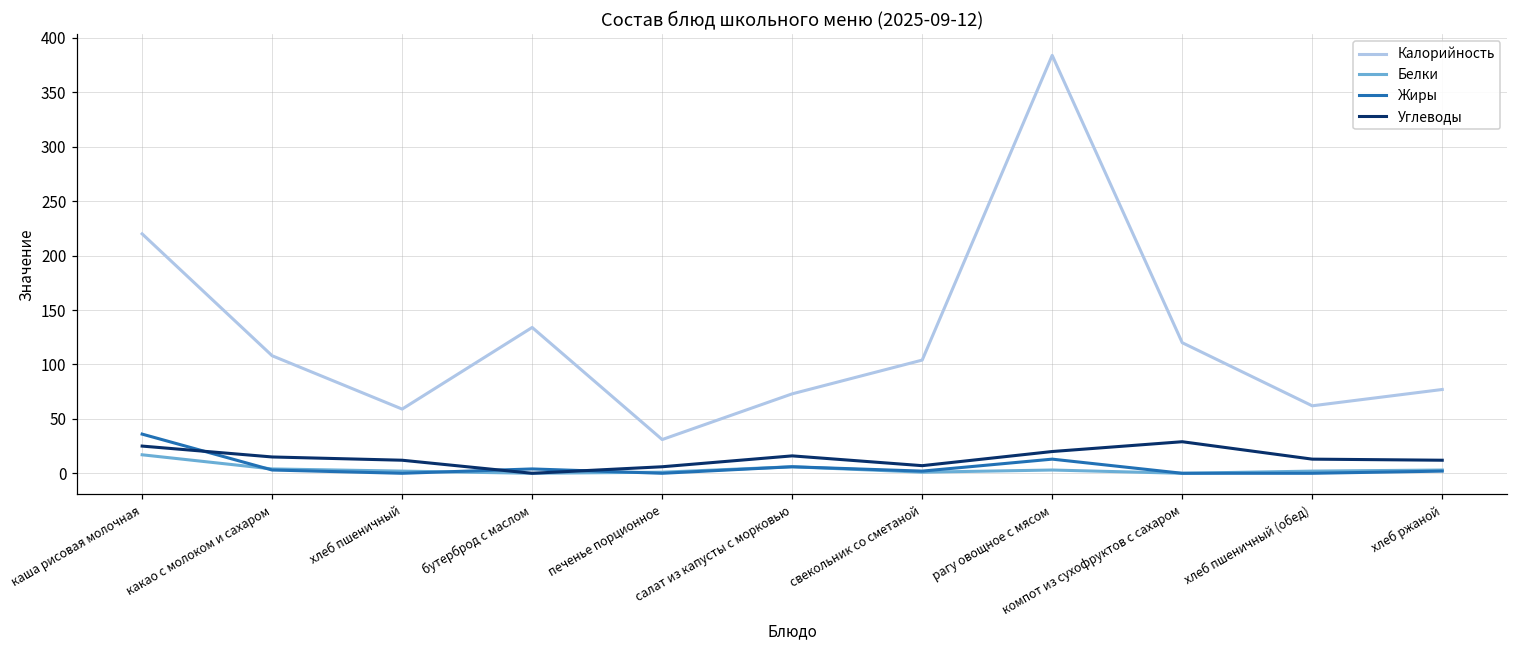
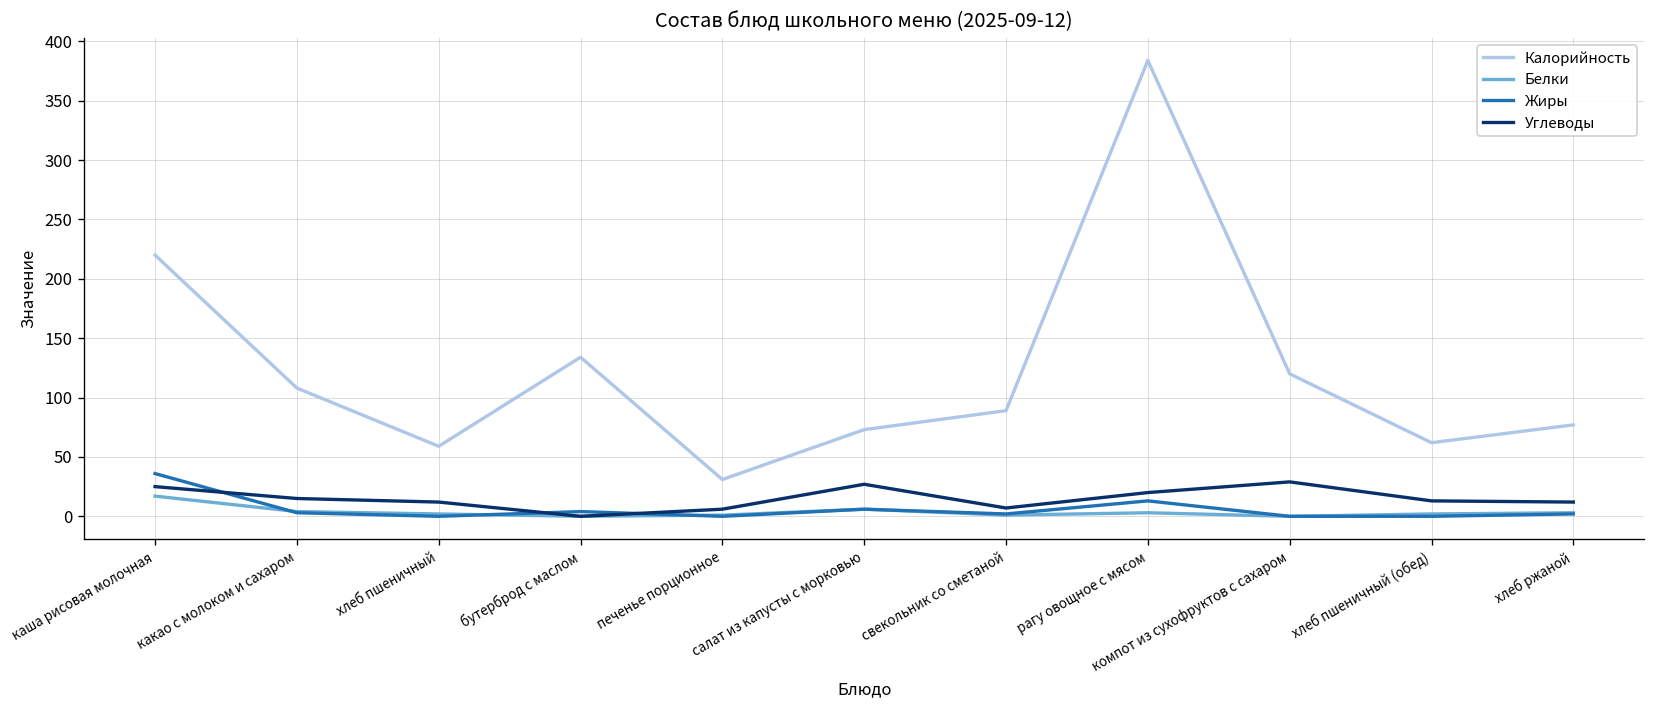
  {
    "Калорийность": {
      "каша рисовая молочная": 220,
      "какао с молоком и сахаром": 110,
      "хлеб пшеничный": 60,
      "бутерброд с маслом": 130,
      "печенье порционное": 30,
      "салат из капусты с морковью": 70,
-     "свекольник со сметаной": 100,
+     "свекольник со сметаной": 90,
      "рагу овощное с мясом": 380,
      "компот из сухофруктов с сахаром": 120,
      "хлеб пшеничный (обед)": 60,
      "хлеб ржаной": 80
    },
    "Белки": {
      "каша рисовая молочная": 20,
      "рагу овощное с мясом": 0
    },
    "Жиры": {
      "каша рисовая молочная": 40,
      "бутерброд с маслом": 0,
      "рагу овощное с мясом": 10
    },
    "Углеводы": {
      "каша рисовая молочная": 30,
      "какао с молоком и сахаром": 20,
      "хлеб пшеничный": 10,
      "печенье порционное": 10,
-     "салат из капусты с морковью": 20,
+     "салат из капусты с морковью": 30,
      "свекольник со сметаной": 10,
      "рагу овощное с мясом": 20,
      "компот из сухофруктов с сахаром": 30,
      "хлеб пшеничный (обед)": 10,
      "хлеб ржаной": 10
    }
  }
